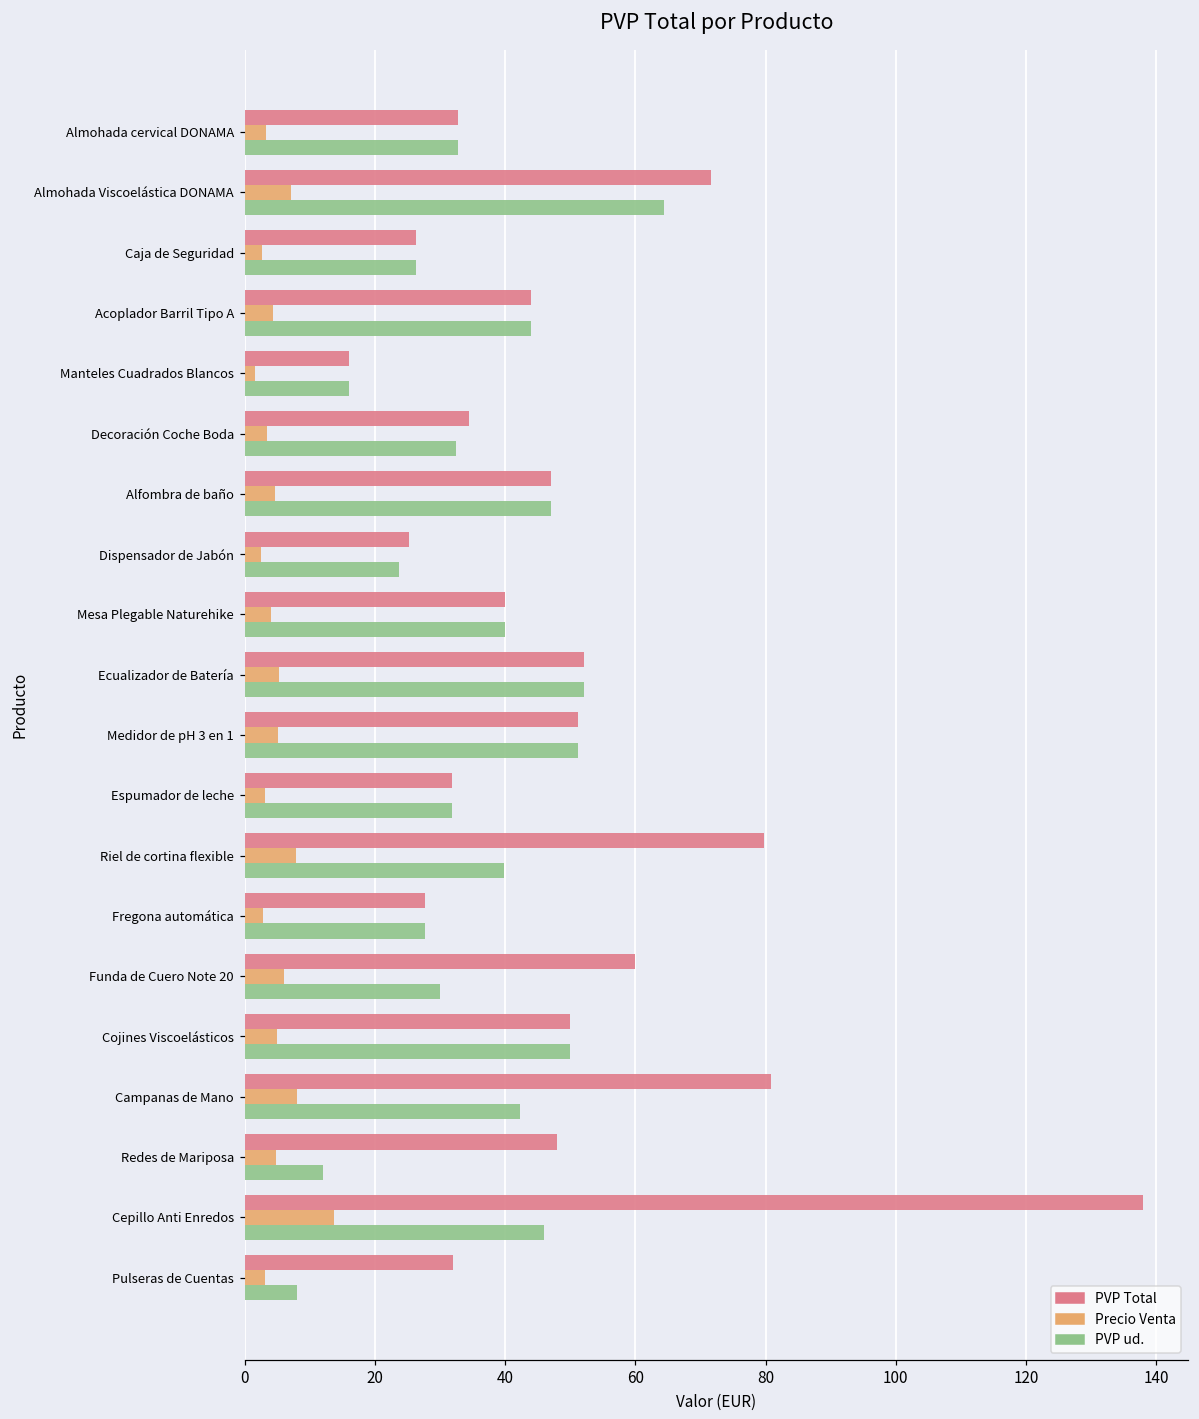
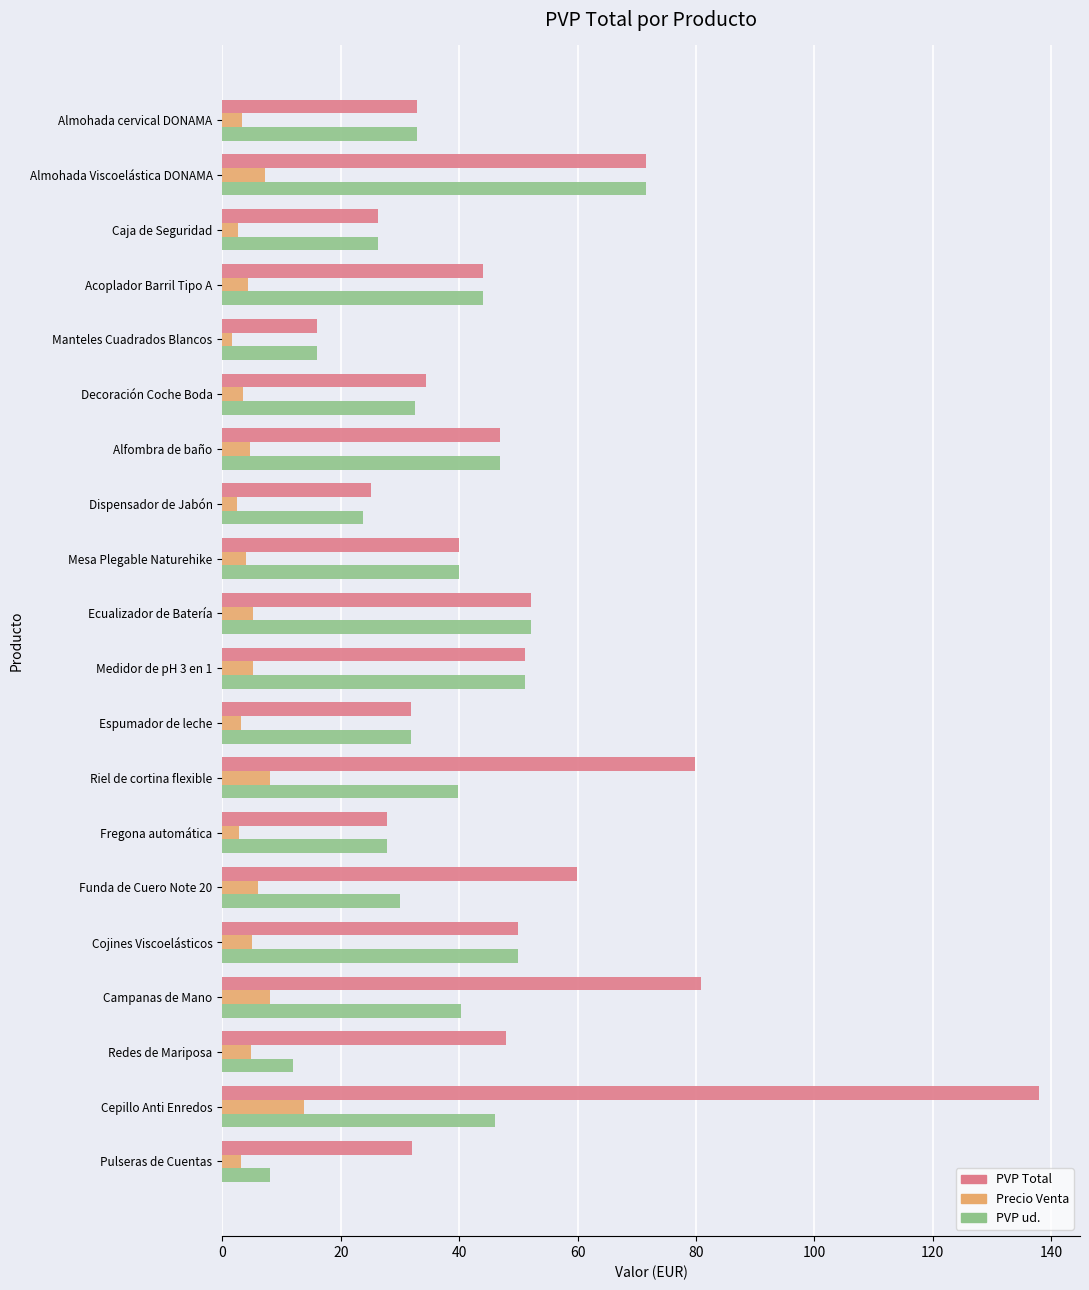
  {
    "PVP ud.": {
      "Almohada cervical DONAMA": 33,
-     "Almohada Viscoelástica DONAMA": 64,
+     "Almohada Viscoelástica DONAMA": 72,
      "Caja de Seguridad": 26,
      "Acoplador Barril Tipo A": 44,
      "Manteles Cuadrados Blancos": 16,
      "Decoración Coche Boda": 33,
      "Alfombra de baño": 47,
      "Dispensador de Jabón": 24,
      "Mesa Plegable Naturehike": 40,
      "Ecualizador de Batería": 52,
      "Medidor de pH 3 en 1": 51,
      "Espumador de leche": 32,
      "Riel de cortina flexible": 40,
      "Fregona automática": 28,
      "Funda de Cuero Note 20": 30,
      "Cojines Viscoelásticos": 50,
-     "Campanas de Mano": 42,
+     "Campanas de Mano": 40,
      "Redes de Mariposa": 12,
      "Cepillo Anti Enredos": 46,
      "Pulseras de Cuentas": 8
    }
  }
